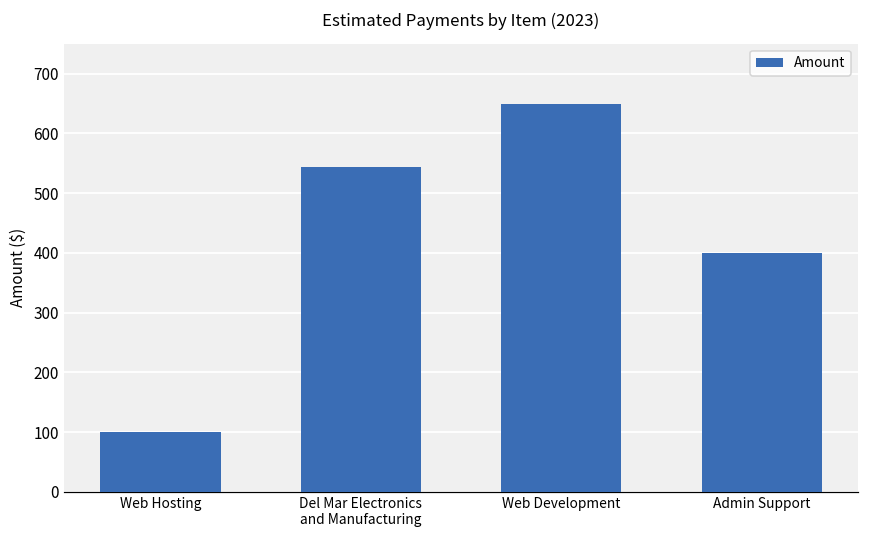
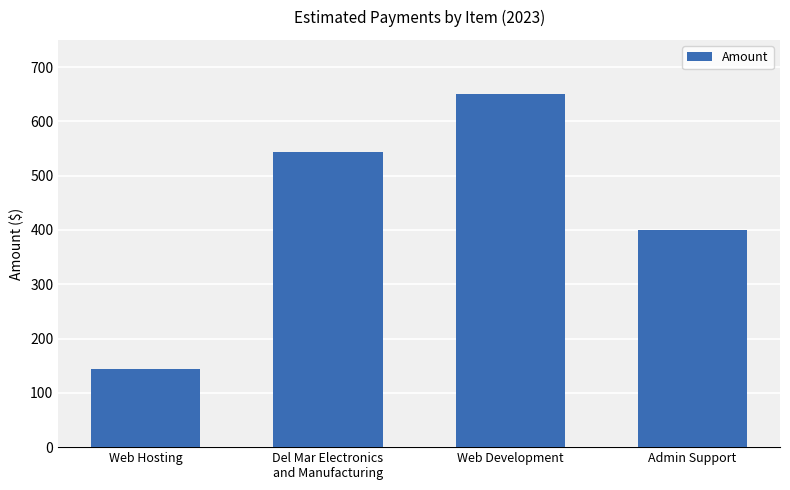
  {
-   "Web Hosting": 100,
+   "Web Hosting": 140,
    "Del Mar Electronics and Manufacturing": 540,
    "Web Development": 650,
    "Admin Support": 400
  }
